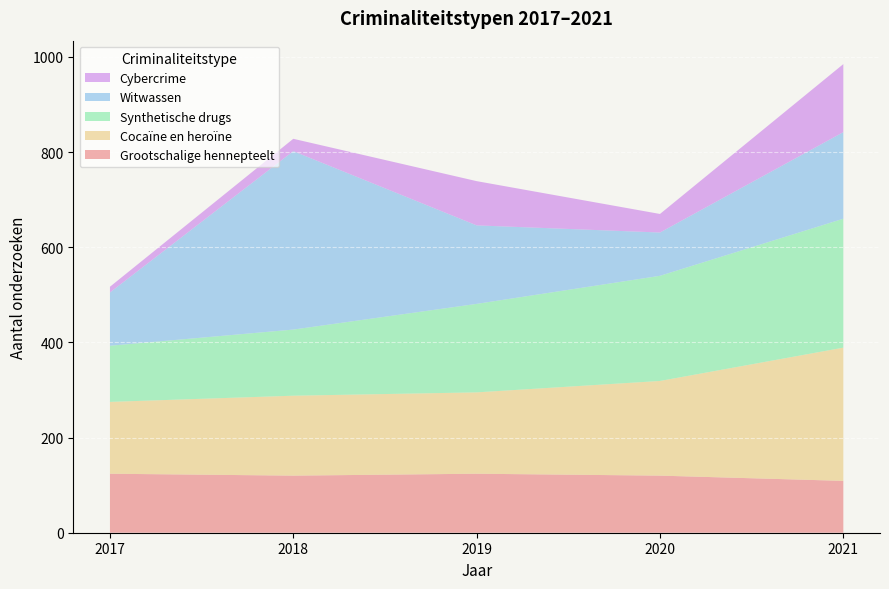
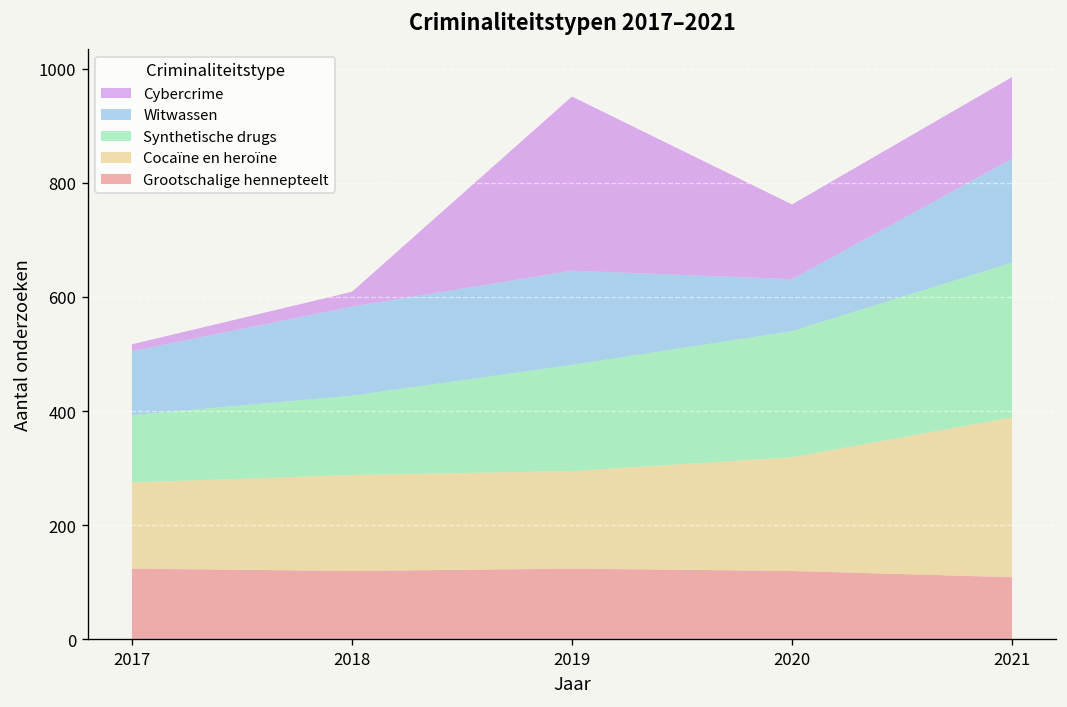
  {
    "Grootschalige hennepteelt": {
      "2017": 120,
      "2018": 120,
      "2019": 120,
      "2020": 120,
      "2021": 110
    },
    "Cocaïne en heroïne": {
      "2017": 150,
      "2018": 170,
      "2019": 170,
      "2020": 200,
      "2021": 280
    },
    "Synthetische drugs": {
      "2017": 120,
      "2018": 140,
      "2019": 190,
      "2020": 220,
      "2021": 270
    },
    "Witwassen": {
      "2017": 110,
-     "2018": 380,
+     "2018": 160,
      "2019": 170,
      "2020": 90,
      "2021": 180
    },
    "Cybercrime": {
      "2017": 10,
      "2018": 30,
-     "2019": 90,
-     "2020": 40,
+     "2019": 310,
+     "2020": 130,
      "2021": 140
    }
  }
